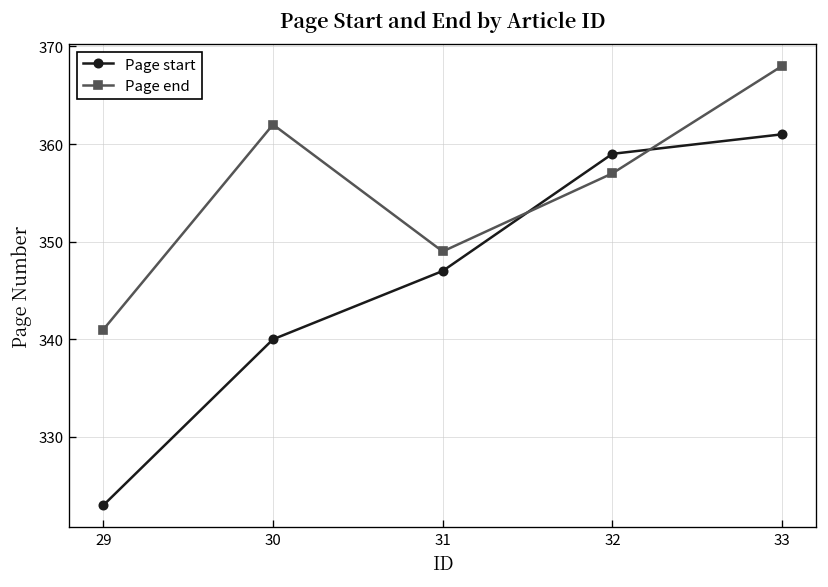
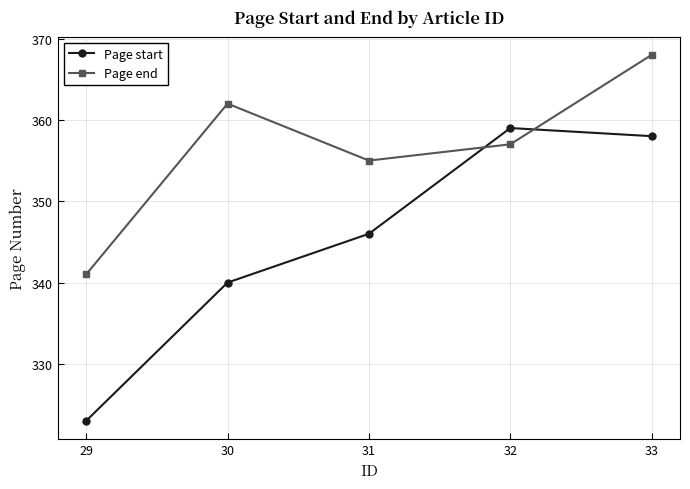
  {
    "Page start": {
      "29": 323,
      "30": 340,
-     "31": 347,
+     "31": 346,
      "32": 359,
-     "33": 361
+     "33": 358
    },
    "Page end": {
      "29": 341,
      "30": 362,
-     "31": 349,
+     "31": 355,
      "32": 357,
      "33": 368
    }
  }
